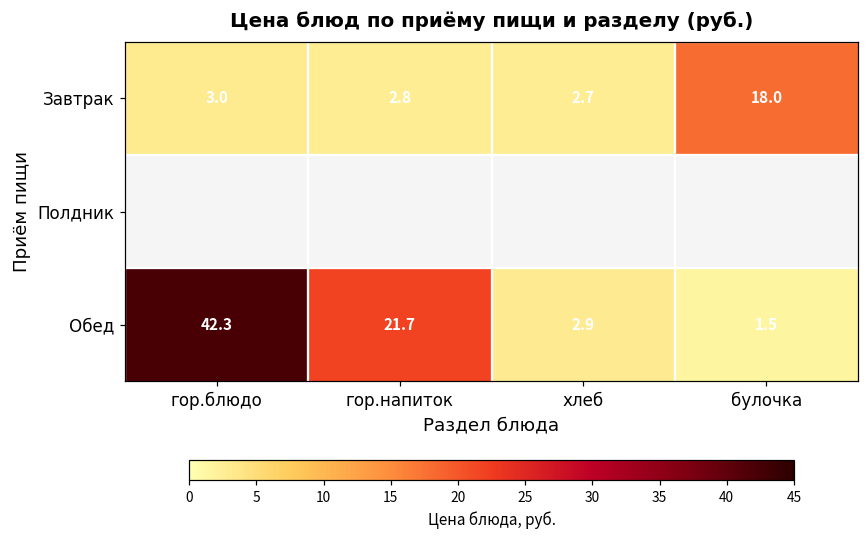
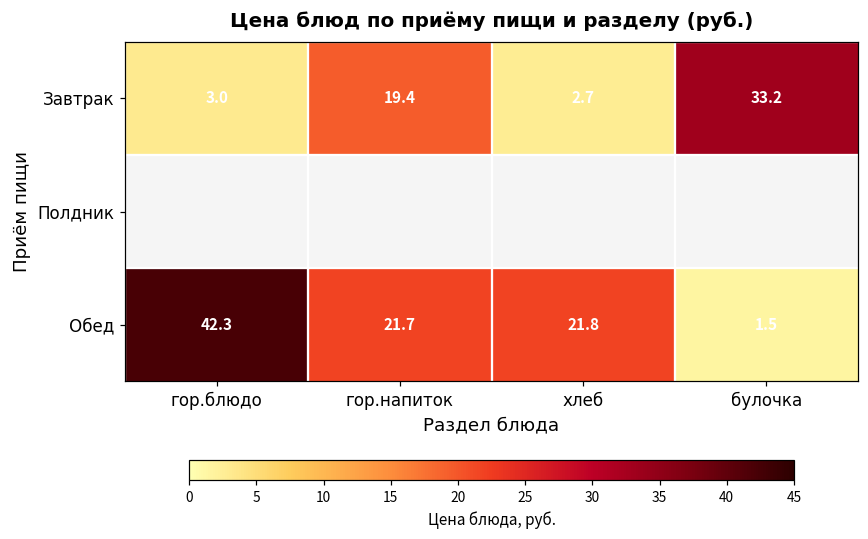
  {
    "Завтрак": {
      "гор.блюдо": 3.0,
-     "гор.напиток": 2.8,
+     "гор.напиток": 19.4,
      "хлеб": 2.7,
-     "булочка": 18.0
+     "булочка": 33.2
    },
    "Обед": {
      "гор.блюдо": 42.3,
      "гор.напиток": 21.7,
-     "хлеб": 2.9,
+     "хлеб": 21.8,
      "булочка": 1.5
    }
  }
